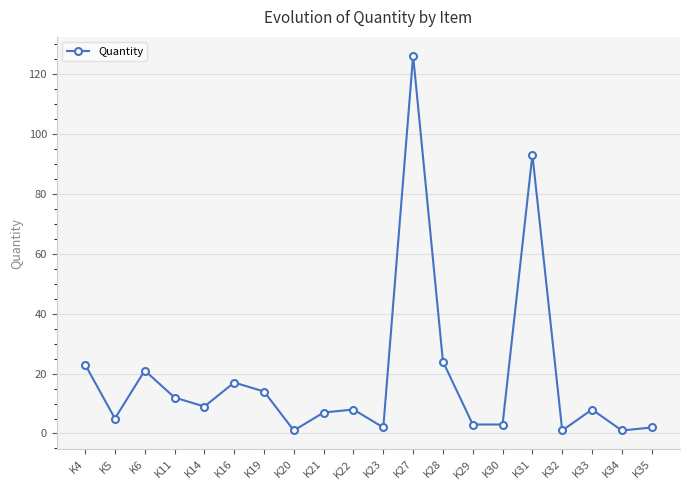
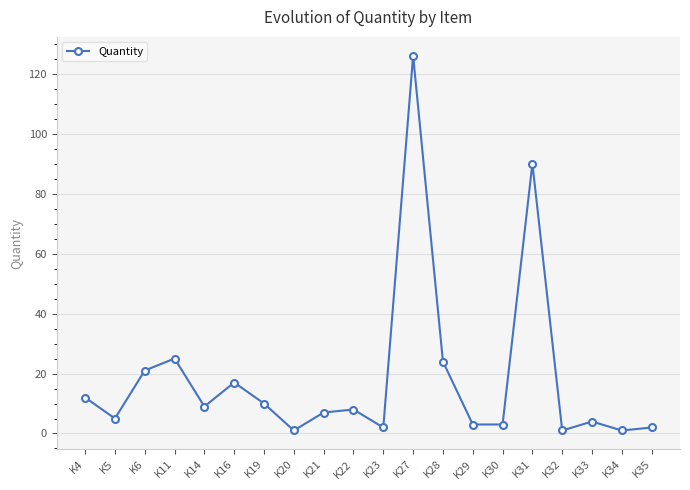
  {
-   "K4": 23,
+   "K4": 12,
    "K5": 5,
    "K6": 21,
-   "K11": 12,
+   "K11": 25,
    "K14": 9,
    "K16": 17,
-   "K19": 14,
+   "K19": 10,
    "K20": 1,
    "K21": 7,
    "K22": 8,
    "K23": 2,
    "K27": 126,
    "K28": 24,
    "K29": 3,
    "K30": 3,
-   "K31": 93,
+   "K31": 90,
    "K32": 1,
-   "K33": 8,
+   "K33": 4,
    "K34": 1,
    "K35": 2
  }
